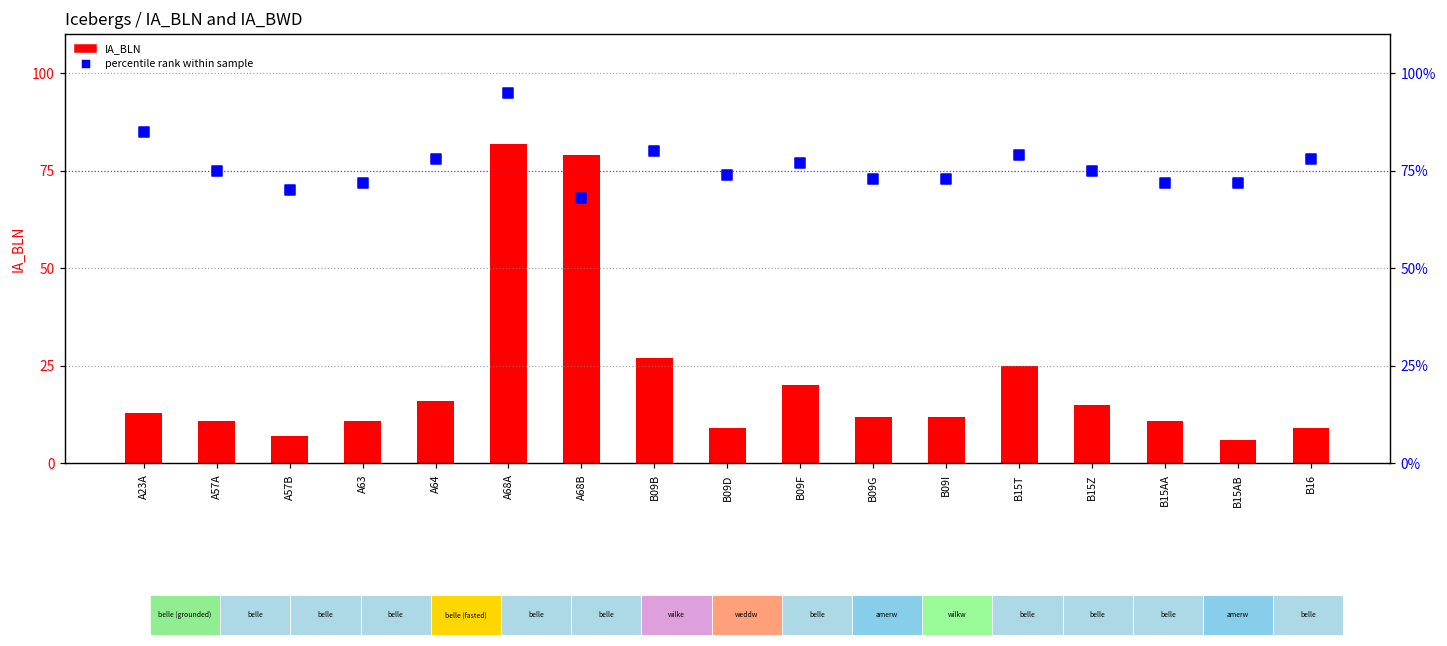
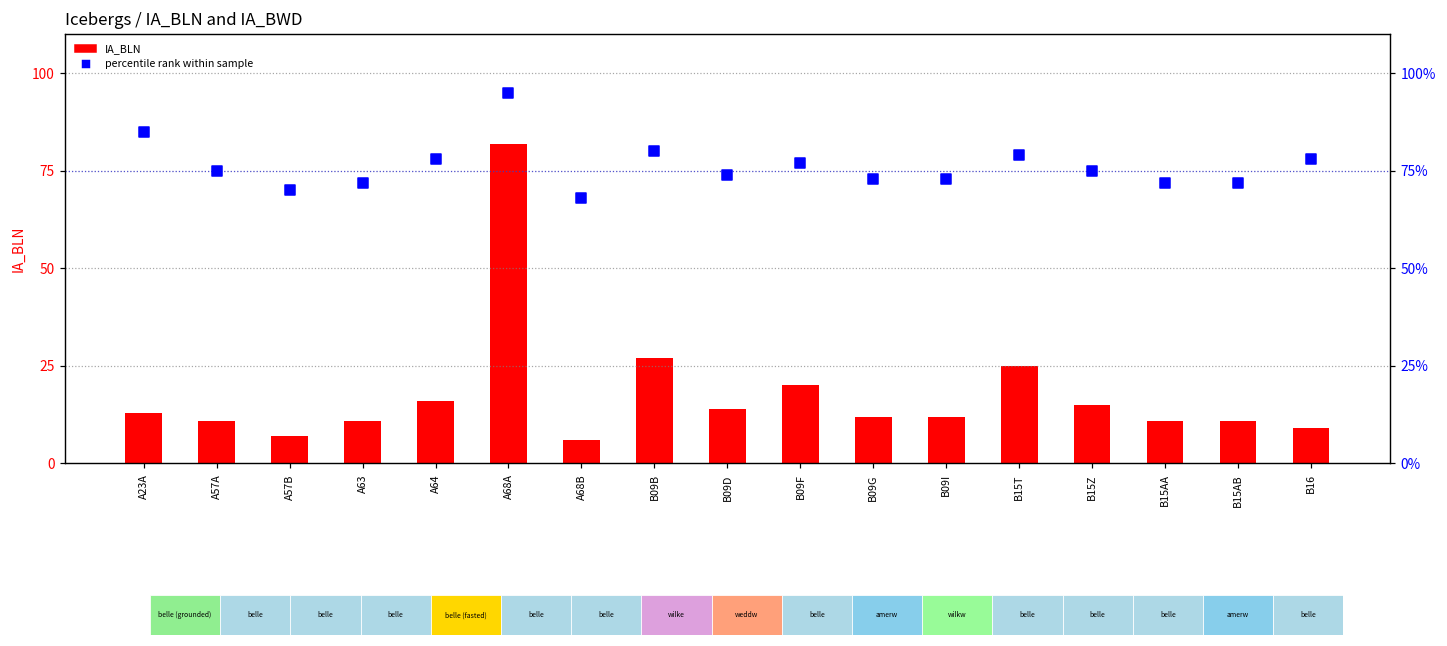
  {
    "IA_BLN": {
      "A23A": 13,
      "A57A": 11,
      "A57B": 7,
      "A63": 11,
      "A64": 16,
      "A68A": 82,
-     "A68B": 79,
+     "A68B": 6,
      "B09B": 27,
-     "B09D": 9,
+     "B09D": 14,
      "B09F": 20,
      "B09G": 12,
      "B09I": 12,
      "B15T": 25,
      "B15Z": 15,
      "B15AA": 11,
-     "B15AB": 6,
+     "B15AB": 11,
      "B16": 9
    }
  }
